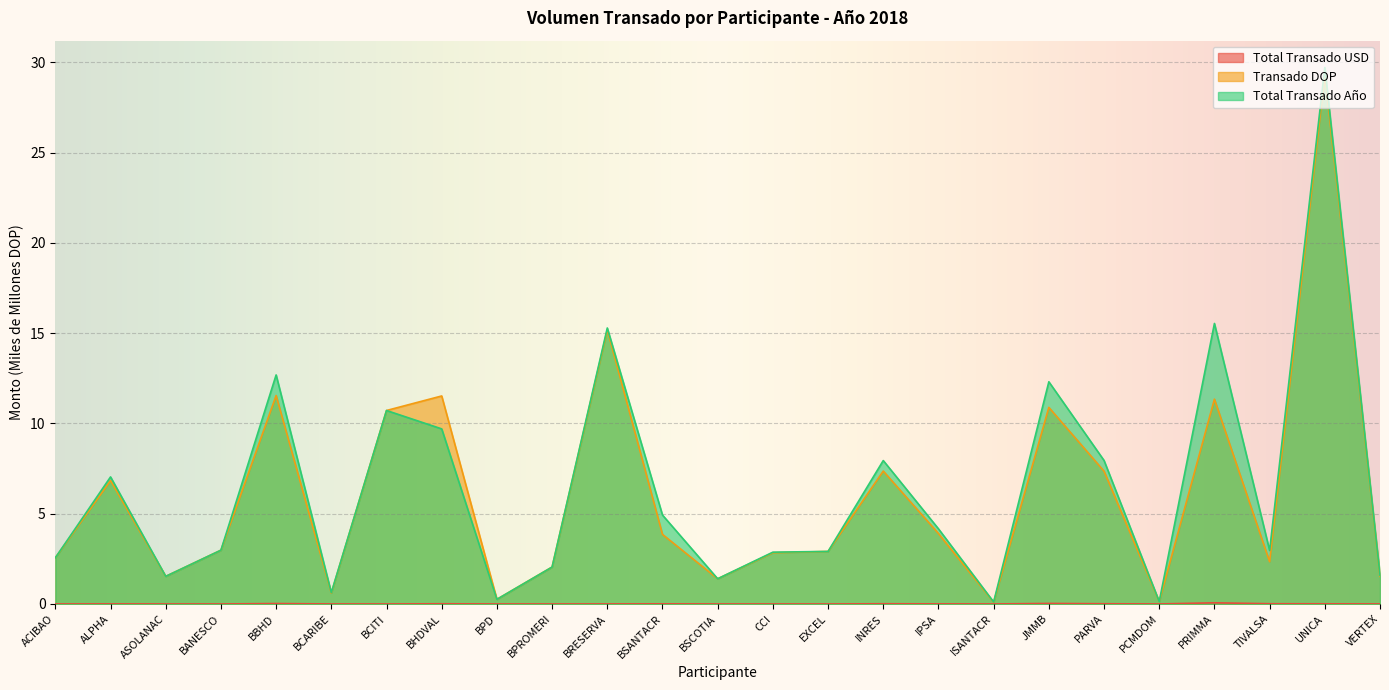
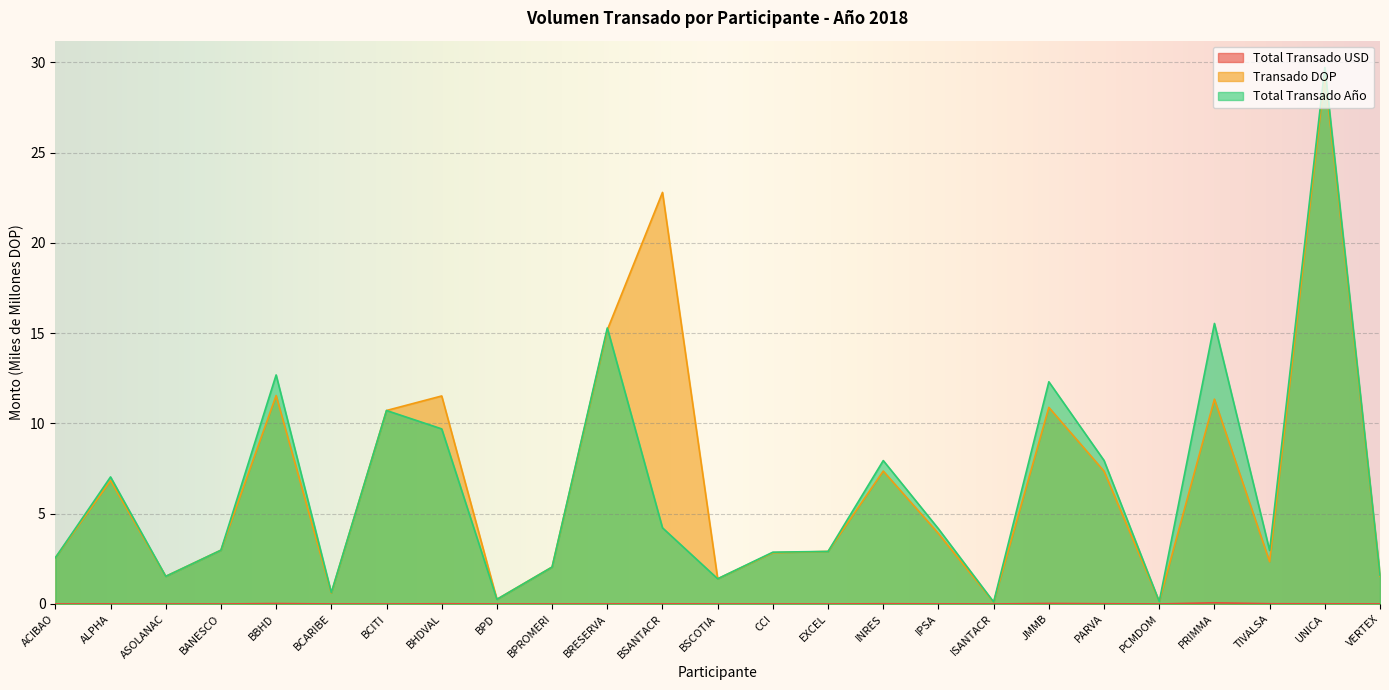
  {
    "Total Transado USD": {
      "ACIBAO": 0.0,
      "ALPHA": 0.0,
      "ASOLANAC": 0.0,
      "BANESCO": 0.0,
      "BBHD": 0.0,
      "BCARIBE": 0.0,
      "BCITI": 0.0,
      "BHDVAL": 0.0,
      "BPD": 0.0,
      "BPROMERI": 0.0,
      "BRESERVA": 0.0,
      "BSANTACR": 0.0,
      "BSCOTIA": 0.0,
      "CCI": 0.0,
      "EXCEL": 0.0,
      "INRES": 0.0,
      "IPSA": 0.0,
      "JMMB": 0.0,
      "PARVA": 0.0,
      "PRIMMA": 0.1,
      "TIVALSA": 0.0,
      "UNICA": 0.0,
      "VERTEX": 0.0
    },
    "Transado DOP": {
      "ALPHA": 6.8,
      "BBHD": 11.5,
      "BHDVAL": 11.5,
-     "BSANTACR": 3.9,
+     "BSANTACR": 22.8,
      "INRES": 7.4,
      "IPSA": 3.9,
      "JMMB": 10.9,
      "PARVA": 7.4,
      "PRIMMA": 11.3,
      "TIVALSA": 2.3
    },
    "Total Transado Año": {
      "ALPHA": 7.0,
      "BBHD": 12.7,
      "BHDVAL": 9.7,
-     "BSANTACR": 4.9,
+     "BSANTACR": 4.2,
      "INRES": 7.9,
      "IPSA": 4.2,
      "JMMB": 12.3,
      "PARVA": 8.0,
      "PRIMMA": 15.5,
      "TIVALSA": 3.0
    }
  }
